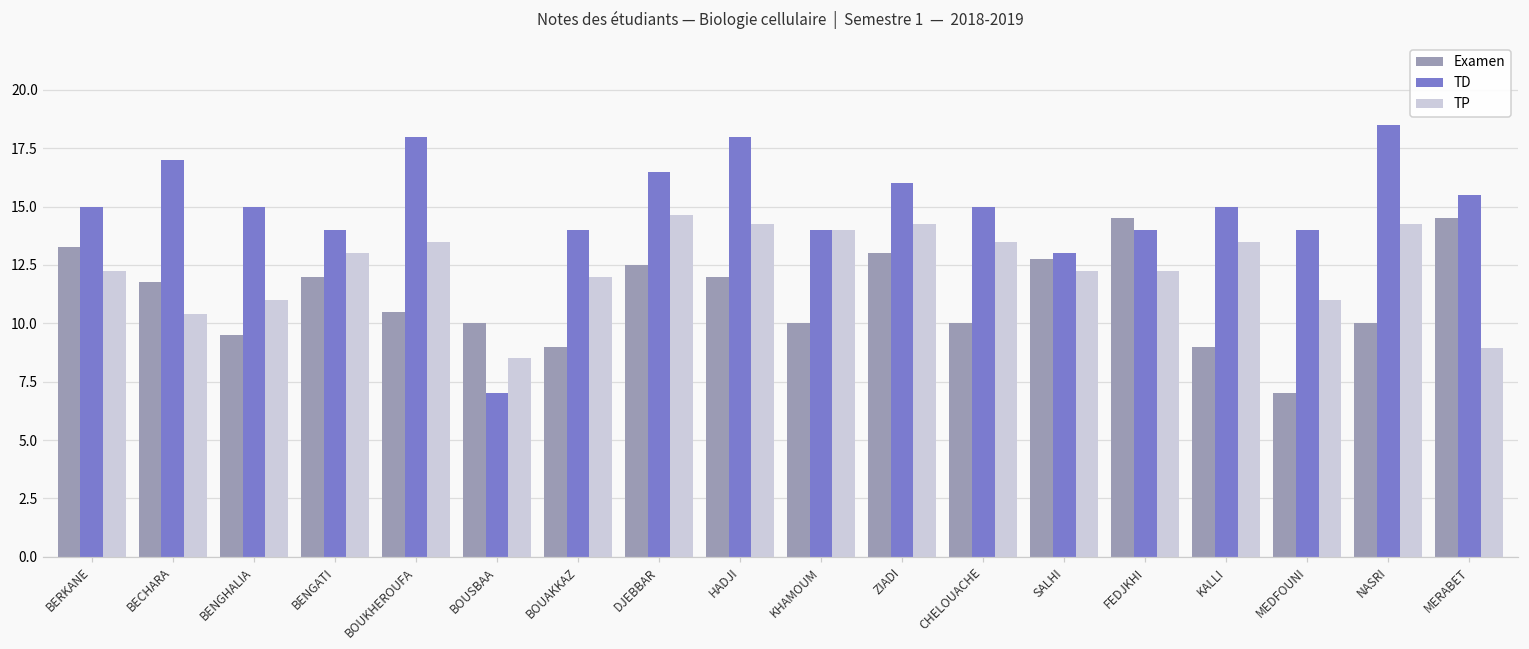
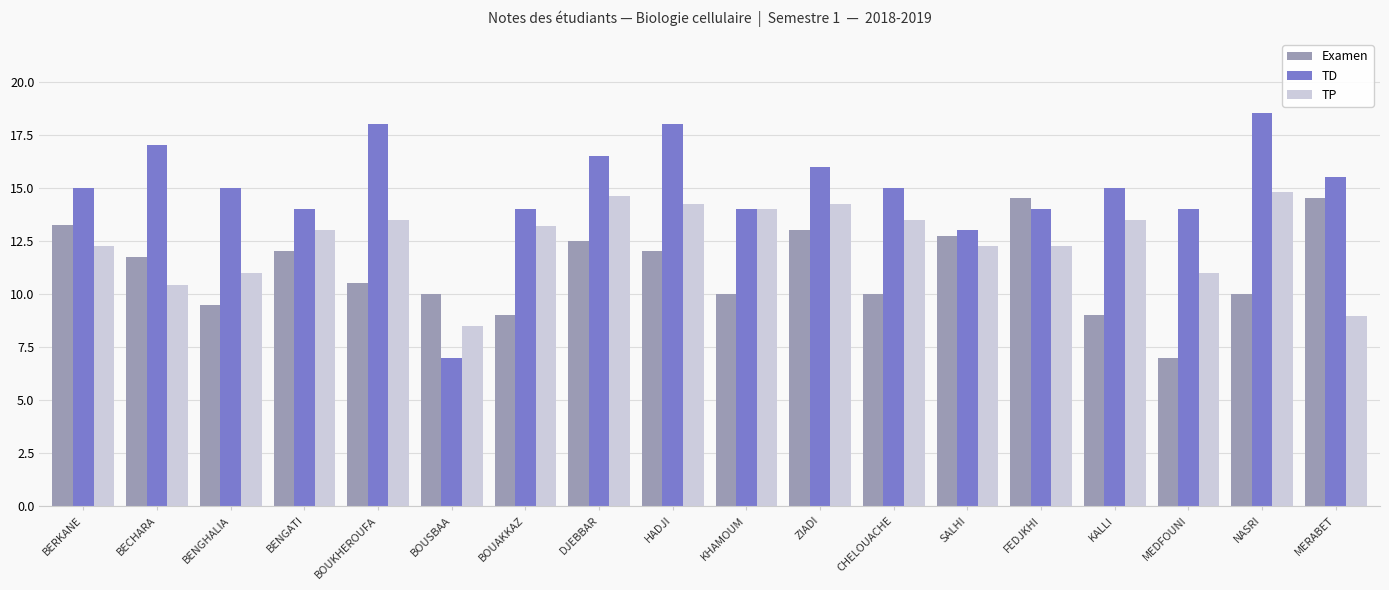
  {
    "TP": {
      "BERKANE": 12.3,
      "BECHARA": 10.4,
      "BENGHALIA": 11.0,
      "BENGATI": 13.0,
      "BOUKHEROUFA": 13.5,
      "BOUSBAA": 8.5,
-     "BOUAKKAZ": 12.0,
+     "BOUAKKAZ": 13.2,
      "DJEBBAR": 14.6,
      "HADJI": 14.3,
      "KHAMOUM": 14.0,
      "ZIADI": 14.3,
      "CHELOUACHE": 13.5,
      "SALHI": 12.3,
      "FEDJKHI": 12.3,
      "KALLI": 13.5,
      "MEDFOUNI": 11.0,
-     "NASRI": 14.3,
+     "NASRI": 14.8,
      "MERABET": 8.9
    }
  }
